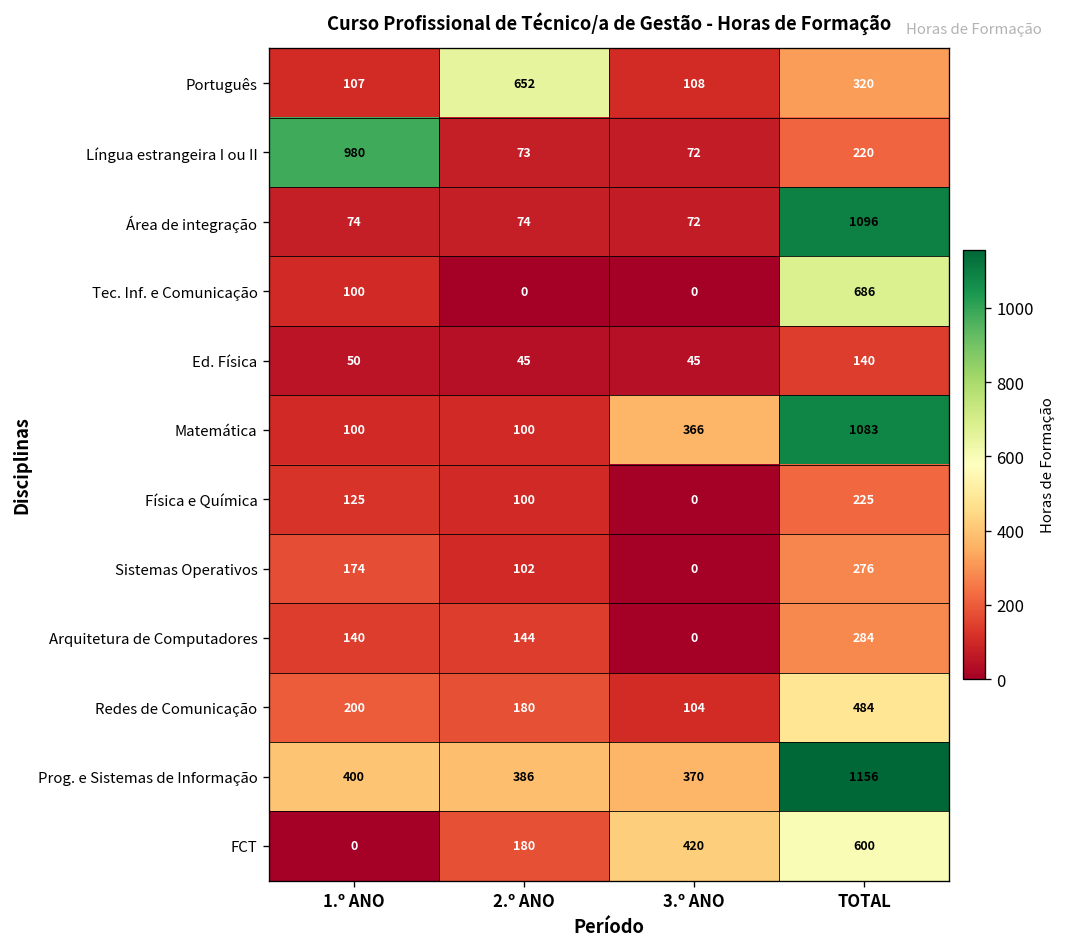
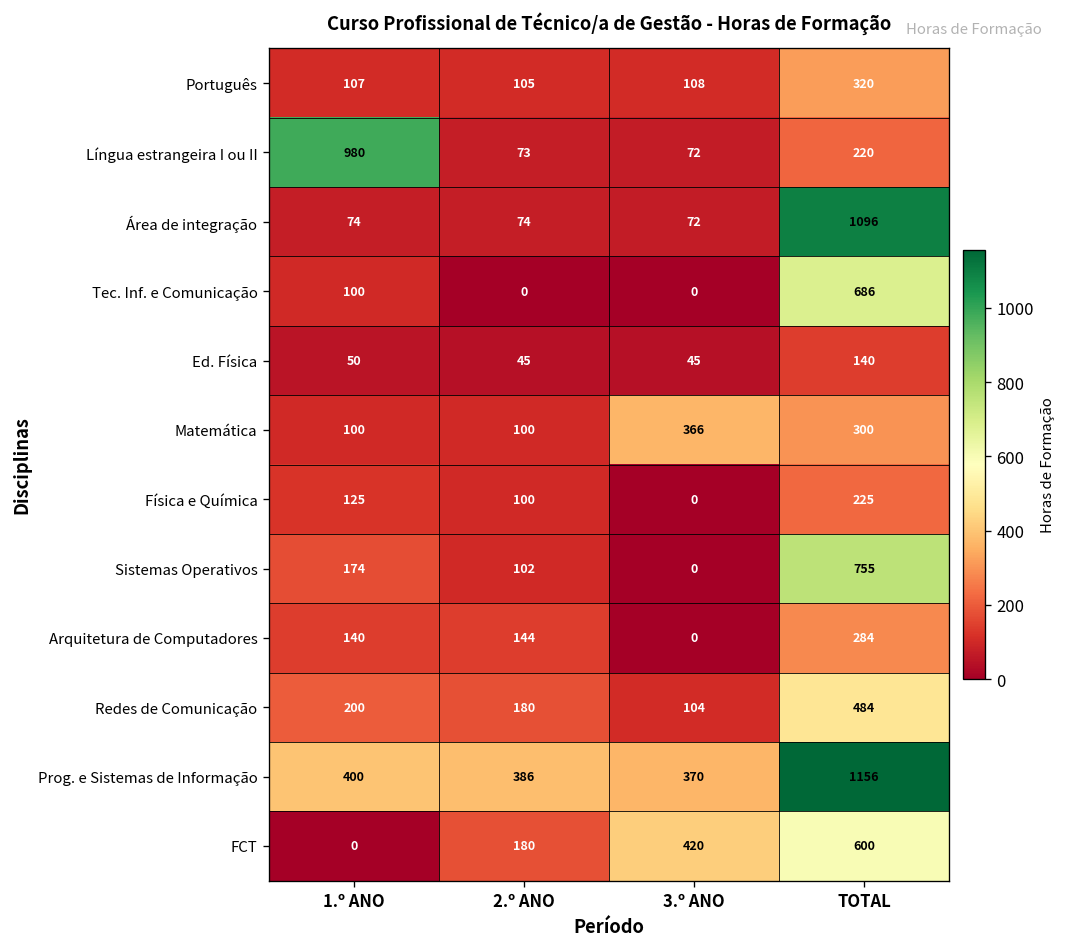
  {
    "Português": {
      "1.º ANO": 107,
-     "2.º ANO": 652,
+     "2.º ANO": 105,
      "3.º ANO": 108,
      "TOTAL": 320
    },
    "Língua estrangeira I ou II": {
      "1.º ANO": 980,
      "2.º ANO": 73,
      "3.º ANO": 72,
      "TOTAL": 220
    },
    "Área de integração": {
      "1.º ANO": 74,
      "2.º ANO": 74,
      "3.º ANO": 72,
      "TOTAL": 1096
    },
    "Tec. Inf. e Comunicação": {
      "1.º ANO": 100,
      "2.º ANO": 0,
      "3.º ANO": 0,
      "TOTAL": 686
    },
    "Ed. Física": {
      "1.º ANO": 50,
      "2.º ANO": 45,
      "3.º ANO": 45,
      "TOTAL": 140
    },
    "Matemática": {
      "1.º ANO": 100,
      "2.º ANO": 100,
      "3.º ANO": 366,
-     "TOTAL": 1083
+     "TOTAL": 300
    },
    "Física e Química": {
      "1.º ANO": 125,
      "2.º ANO": 100,
      "3.º ANO": 0,
      "TOTAL": 225
    },
    "Sistemas Operativos": {
      "1.º ANO": 174,
      "2.º ANO": 102,
      "3.º ANO": 0,
-     "TOTAL": 276
+     "TOTAL": 755
    },
    "Arquitetura de Computadores": {
      "1.º ANO": 140,
      "2.º ANO": 144,
      "3.º ANO": 0,
      "TOTAL": 284
    },
    "Redes de Comunicação": {
      "1.º ANO": 200,
      "2.º ANO": 180,
      "3.º ANO": 104,
      "TOTAL": 484
    },
    "Prog. e Sistemas de Informação": {
      "1.º ANO": 400,
      "2.º ANO": 386,
      "3.º ANO": 370,
      "TOTAL": 1156
    },
    "FCT": {
      "1.º ANO": 0,
      "2.º ANO": 180,
      "3.º ANO": 420,
      "TOTAL": 600
    }
  }
